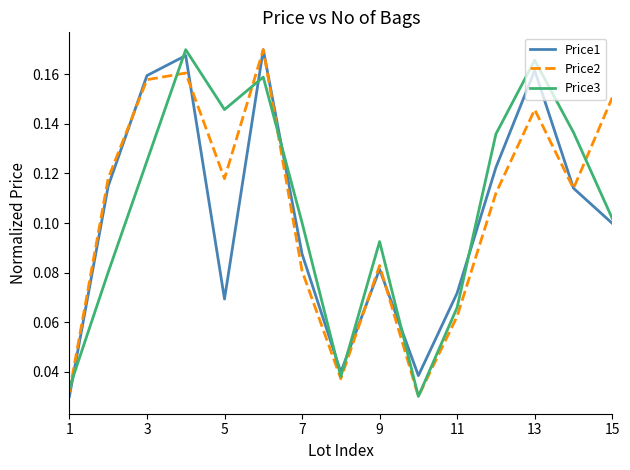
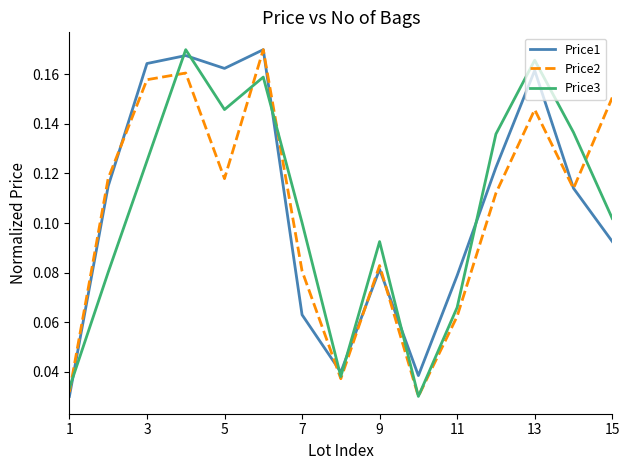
  {
    "Price1": {
      "1": 0.030,
-     "3": 0.160,
-     "5": 0.069,
-     "7": 0.088,
+     "3": 0.164,
+     "5": 0.162,
+     "7": 0.063,
      "9": 0.081,
-     "11": 0.072,
-     "15": 0.100
+     "11": 0.079,
+     "15": 0.093
    },
    "Price2": {
      "1": 0.032,
      "3": 0.158,
      "5": 0.118,
      "7": 0.081,
      "9": 0.083,
      "11": 0.062,
      "13": 0.146,
      "15": 0.151
    },
    "Price3": {
      "1": 0.033,
      "5": 0.146,
      "7": 0.100,
      "9": 0.093,
      "11": 0.066,
      "15": 0.102
    }
  }
